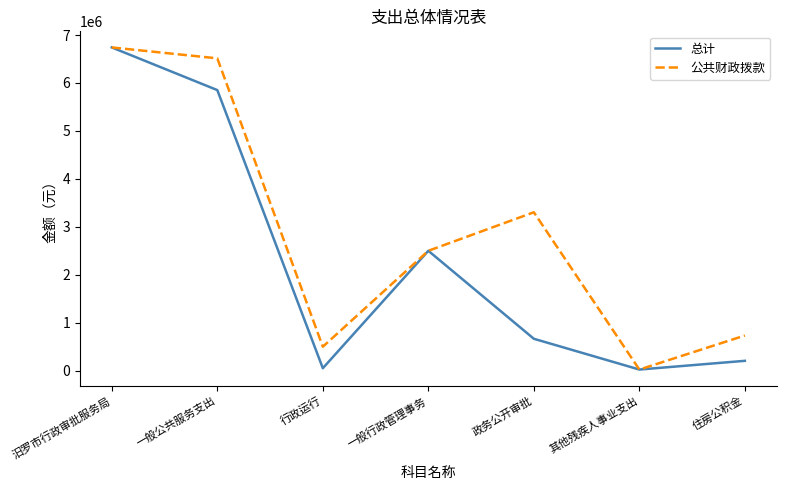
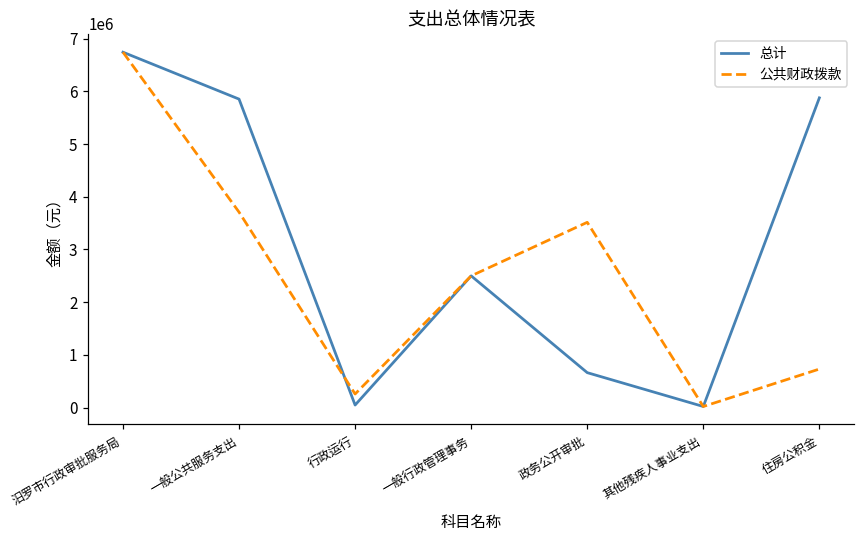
  {
    "总计": {
      "一般公共服务支出": 5900000,
      "行政运行": 100000,
      "政务公开审批": 700000,
-     "住房公积金": 200000
+     "住房公积金": 5900000
    },
    "公共财政拨款": {
-     "一般公共服务支出": 6500000,
-     "行政运行": 500000,
-     "政务公开审批": 3300000,
+     "一般公共服务支出": 3700000,
+     "行政运行": 300000,
+     "政务公开审批": 3500000,
      "住房公积金": 700000
    }
  }
